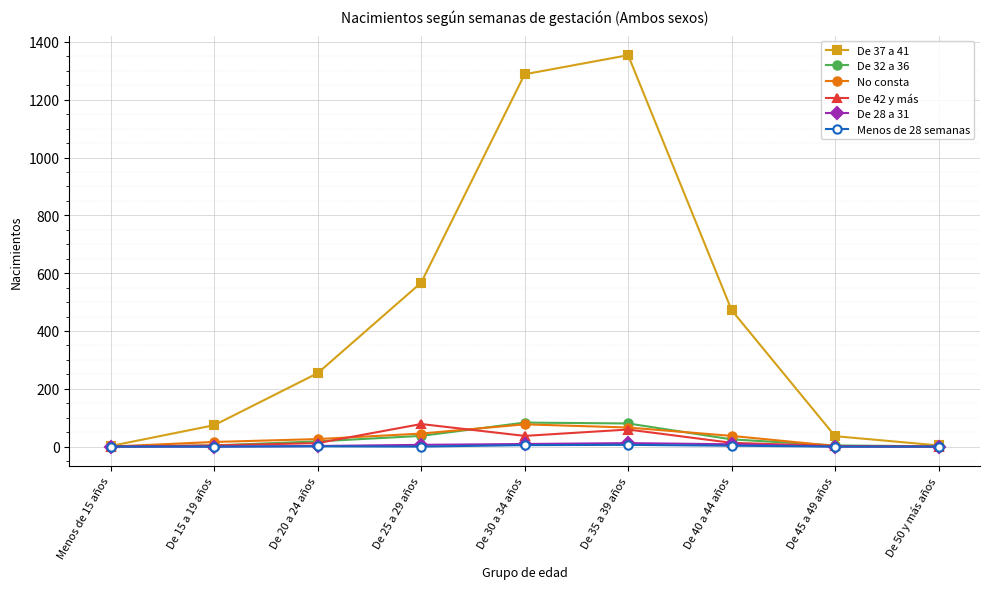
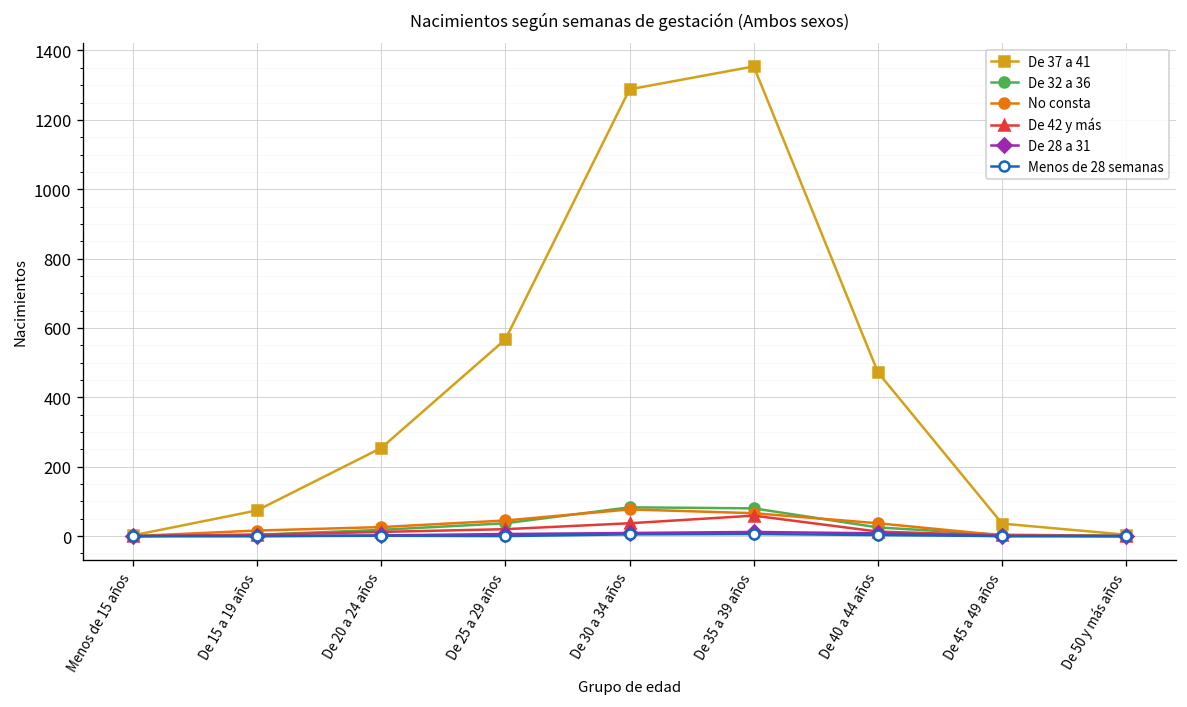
  {
    "De 32 a 36": {
      "De 35 a 39 años": 80,
      "De 40 a 44 años": 30
    },
    "De 42 y más": {
-     "De 25 a 29 años": 80,
+     "De 25 a 29 años": 20,
      "De 30 a 34 años": 40
    }
  }
